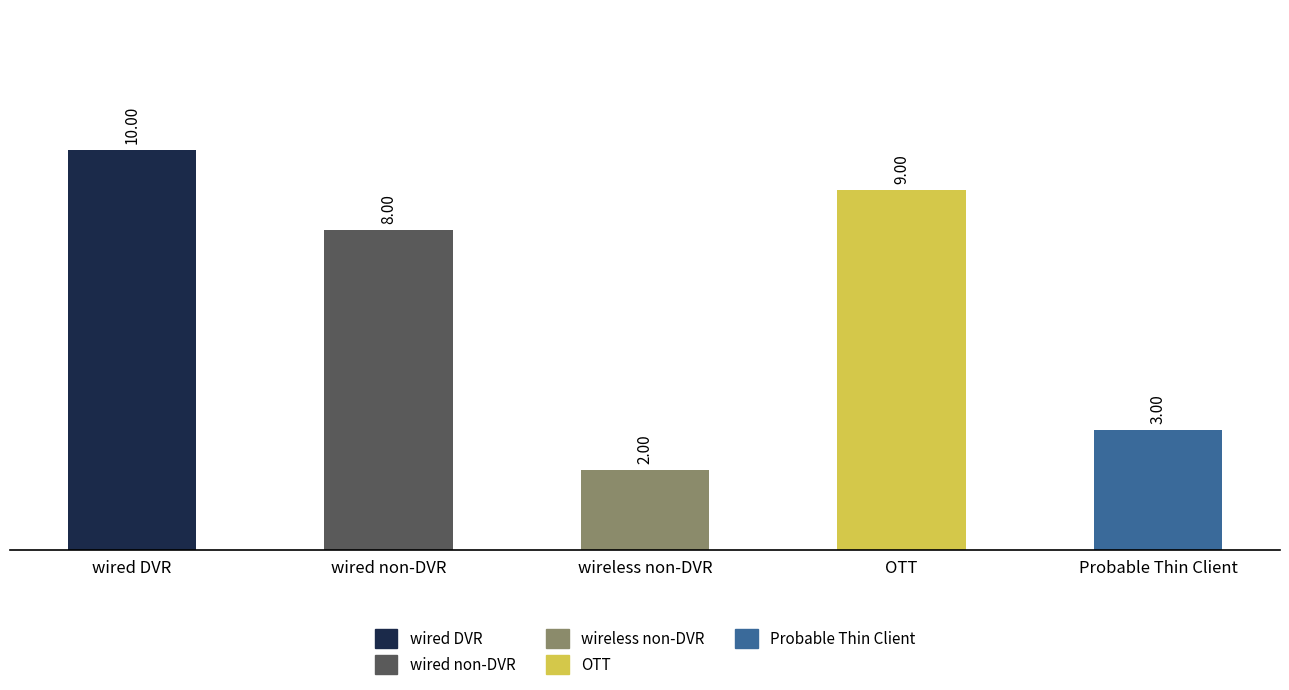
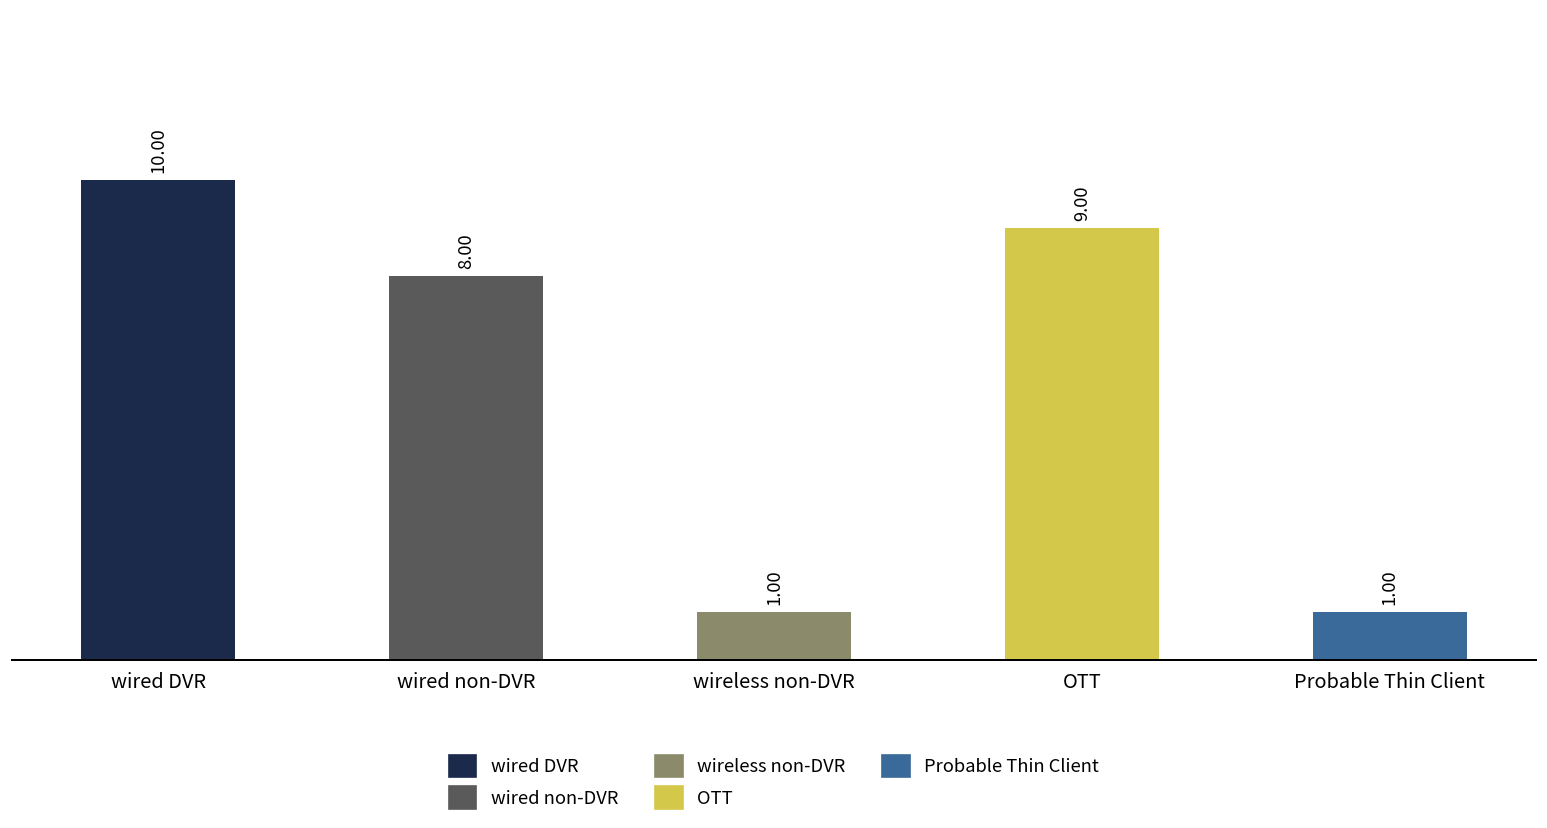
  {
    "wired DVR": 10.00,
    "wired non-DVR": 8.00,
-   "wireless non-DVR": 2.00,
+   "wireless non-DVR": 1.00,
    "OTT": 9.00,
-   "Probable Thin Client": 3.00
+   "Probable Thin Client": 1.00
  }
